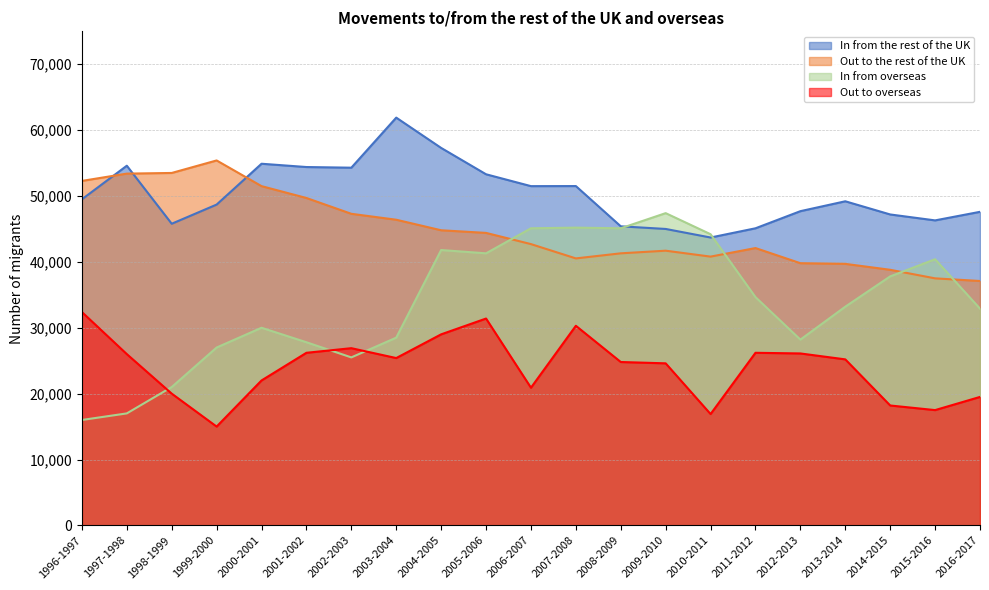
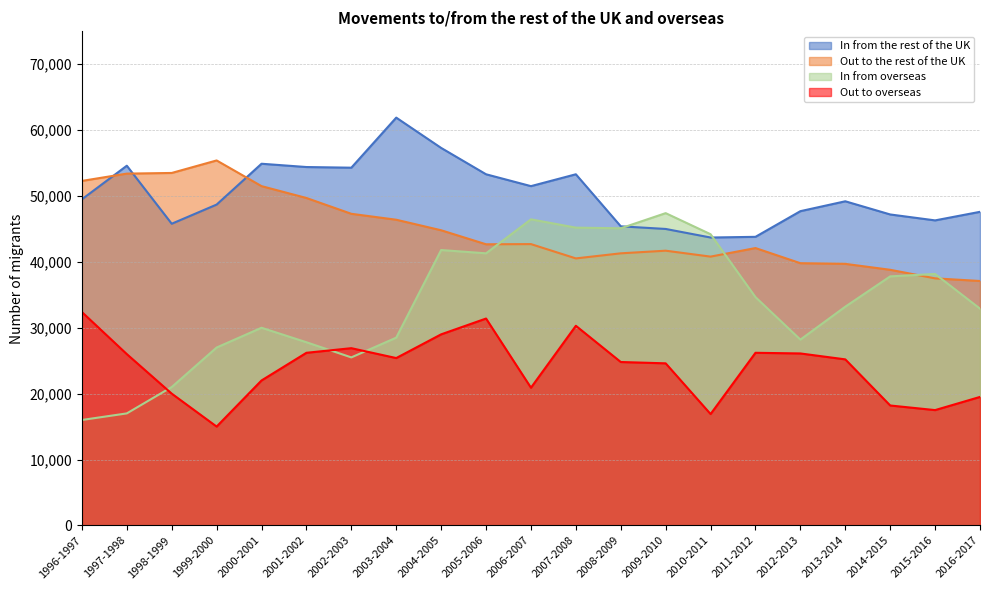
  {
    "In from the rest of the UK": {
      "1996-1997": "50,000",
      "1997-1998": "55,000",
      "1998-1999": "46,000",
      "1999-2000": "49,000",
      "2000-2001": "55,000",
      "2001-2002": "54,000",
      "2002-2003": "54,000",
      "2003-2004": "62,000",
      "2004-2005": "57,000",
      "2005-2006": "53,000",
      "2006-2007": "52,000",
-     "2007-2008": "52,000",
+     "2007-2008": "53,000",
      "2009-2010": "45,000",
      "2010-2011": "44,000",
-     "2011-2012": "45,000",
+     "2011-2012": "44,000",
      "2012-2013": "48,000",
      "2013-2014": "49,000",
      "2014-2015": "47,000",
      "2015-2016": "46,000",
      "2016-2017": "48,000"
    },
    "Out to the rest of the UK": {
      "1996-1997": "52,000",
      "1997-1998": "53,000",
      "1998-1999": "54,000",
      "1999-2000": "55,000",
      "2000-2001": "52,000",
      "2001-2002": "50,000",
      "2002-2003": "47,000",
      "2003-2004": "46,000",
      "2004-2005": "45,000",
-     "2005-2006": "44,000",
+     "2005-2006": "43,000",
      "2006-2007": "43,000",
      "2007-2008": "41,000",
      "2008-2009": "41,000",
      "2009-2010": "42,000",
      "2010-2011": "41,000",
      "2011-2012": "42,000",
      "2012-2013": "40,000",
      "2013-2014": "40,000",
      "2014-2015": "39,000",
      "2015-2016": "38,000",
      "2016-2017": "37,000"
    },
    "In from overseas": {
      "1996-1997": "16,000",
      "1997-1998": "17,000",
      "1998-1999": "21,000",
      "1999-2000": "27,000",
      "2000-2001": "30,000",
      "2001-2002": "28,000",
      "2002-2003": "26,000",
      "2003-2004": "29,000",
      "2004-2005": "42,000",
      "2005-2006": "41,000",
-     "2006-2007": "45,000",
+     "2006-2007": "46,000",
      "2007-2008": "45,000",
      "2009-2010": "47,000",
      "2010-2011": "44,000",
      "2011-2012": "35,000",
      "2012-2013": "28,000",
      "2013-2014": "33,000",
      "2014-2015": "38,000",
-     "2015-2016": "40,000",
+     "2015-2016": "38,000",
      "2016-2017": "33,000"
    },
    "Out to overseas": {
      "1996-1997": "32,000",
      "1997-1998": "26,000",
      "1998-1999": "20,000",
      "1999-2000": "15,000",
      "2000-2001": "22,000",
      "2001-2002": "26,000",
      "2002-2003": "27,000",
      "2003-2004": "25,000",
      "2004-2005": "29,000",
      "2005-2006": "31,000",
      "2006-2007": "21,000",
      "2007-2008": "30,000",
      "2008-2009": "25,000",
      "2009-2010": "25,000",
      "2010-2011": "17,000",
      "2011-2012": "26,000",
      "2012-2013": "26,000",
      "2013-2014": "25,000",
      "2014-2015": "18,000",
      "2015-2016": "18,000",
      "2016-2017": "20,000"
    }
  }
